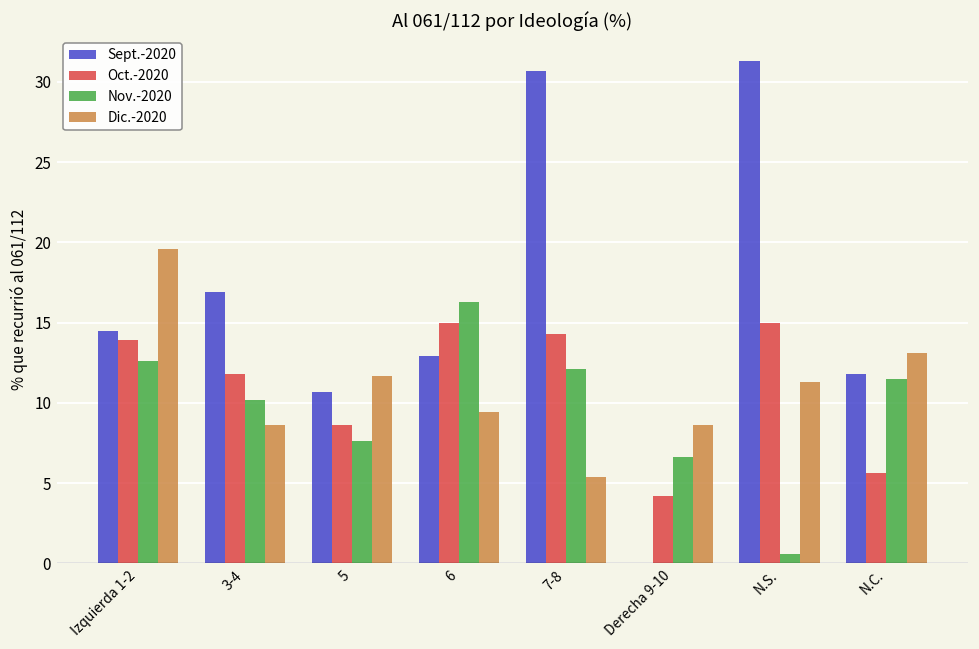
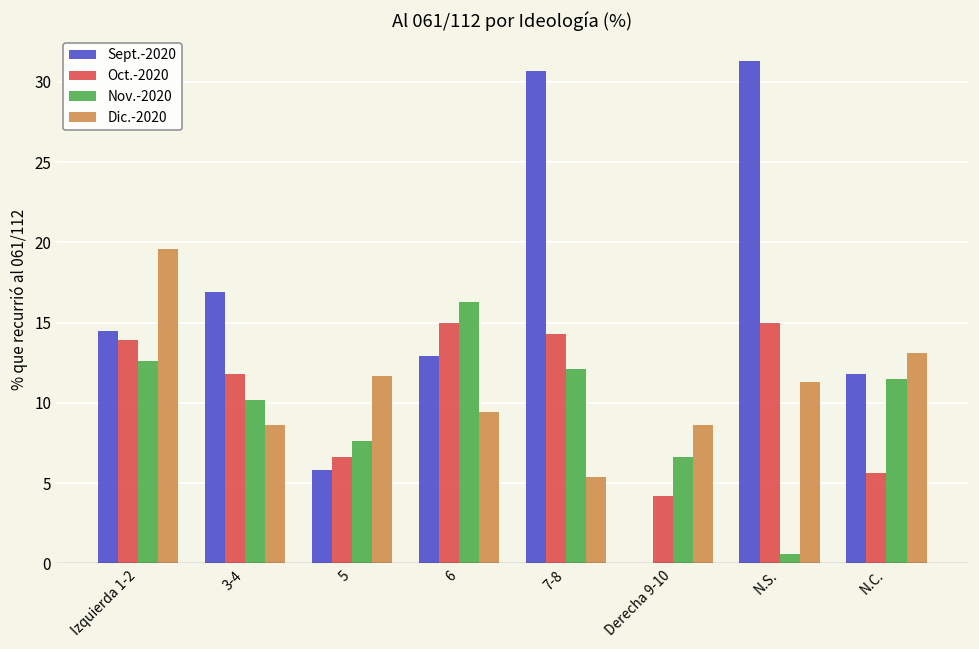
  {
    "Sept.-2020": {
      "Izquierda 1-2": 14.5,
      "3-4": 16.9,
-     "5": 10.7,
+     "5": 5.8,
      "6": 12.9,
      "7-8": 30.7,
      "Derecha 9-10": 0.0,
      "N.S.": 31.3,
      "N.C.": 11.8
    },
    "Oct.-2020": {
      "Izquierda 1-2": 13.9,
      "3-4": 11.8,
-     "5": 8.6,
+     "5": 6.6,
      "6": 15.0,
      "7-8": 14.3,
      "Derecha 9-10": 4.2,
      "N.S.": 15.0,
      "N.C.": 5.6
    },
    "Nov.-2020": {
      "Izquierda 1-2": 12.6,
      "3-4": 10.2,
      "5": 7.6,
      "6": 16.3,
      "7-8": 12.1,
      "Derecha 9-10": 6.6,
      "N.S.": 0.6,
      "N.C.": 11.5
    },
    "Dic.-2020": {
      "Izquierda 1-2": 19.6,
      "3-4": 8.6,
      "5": 11.7,
      "6": 9.4,
      "7-8": 5.4,
      "Derecha 9-10": 8.6,
      "N.S.": 11.3,
      "N.C.": 13.1
    }
  }
